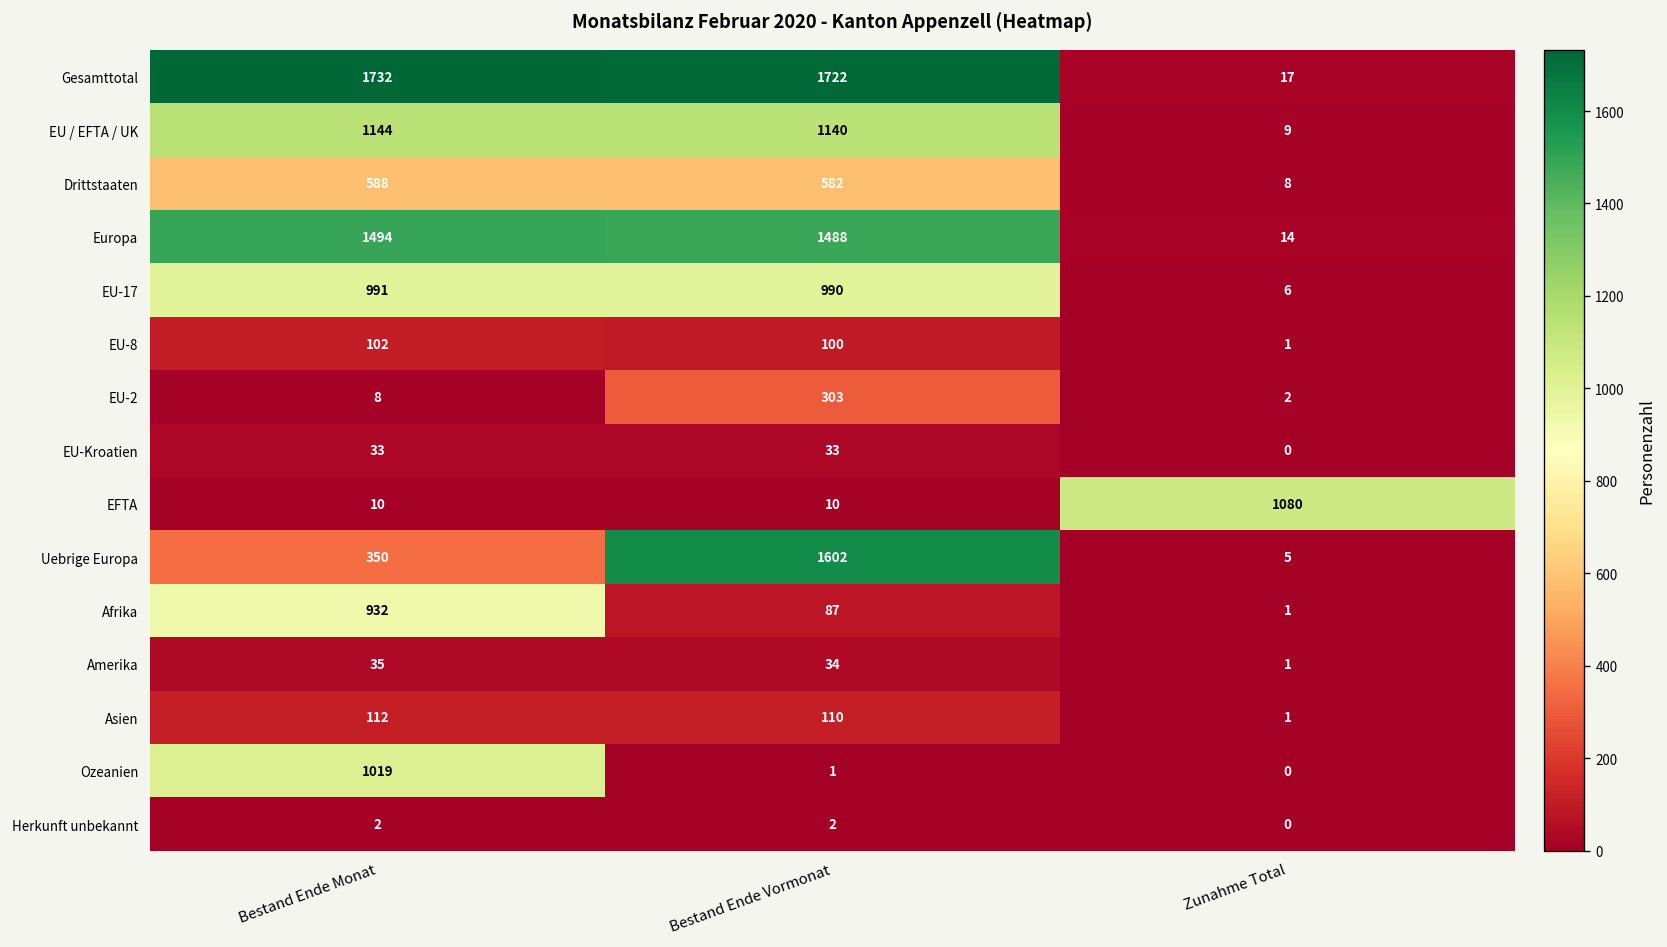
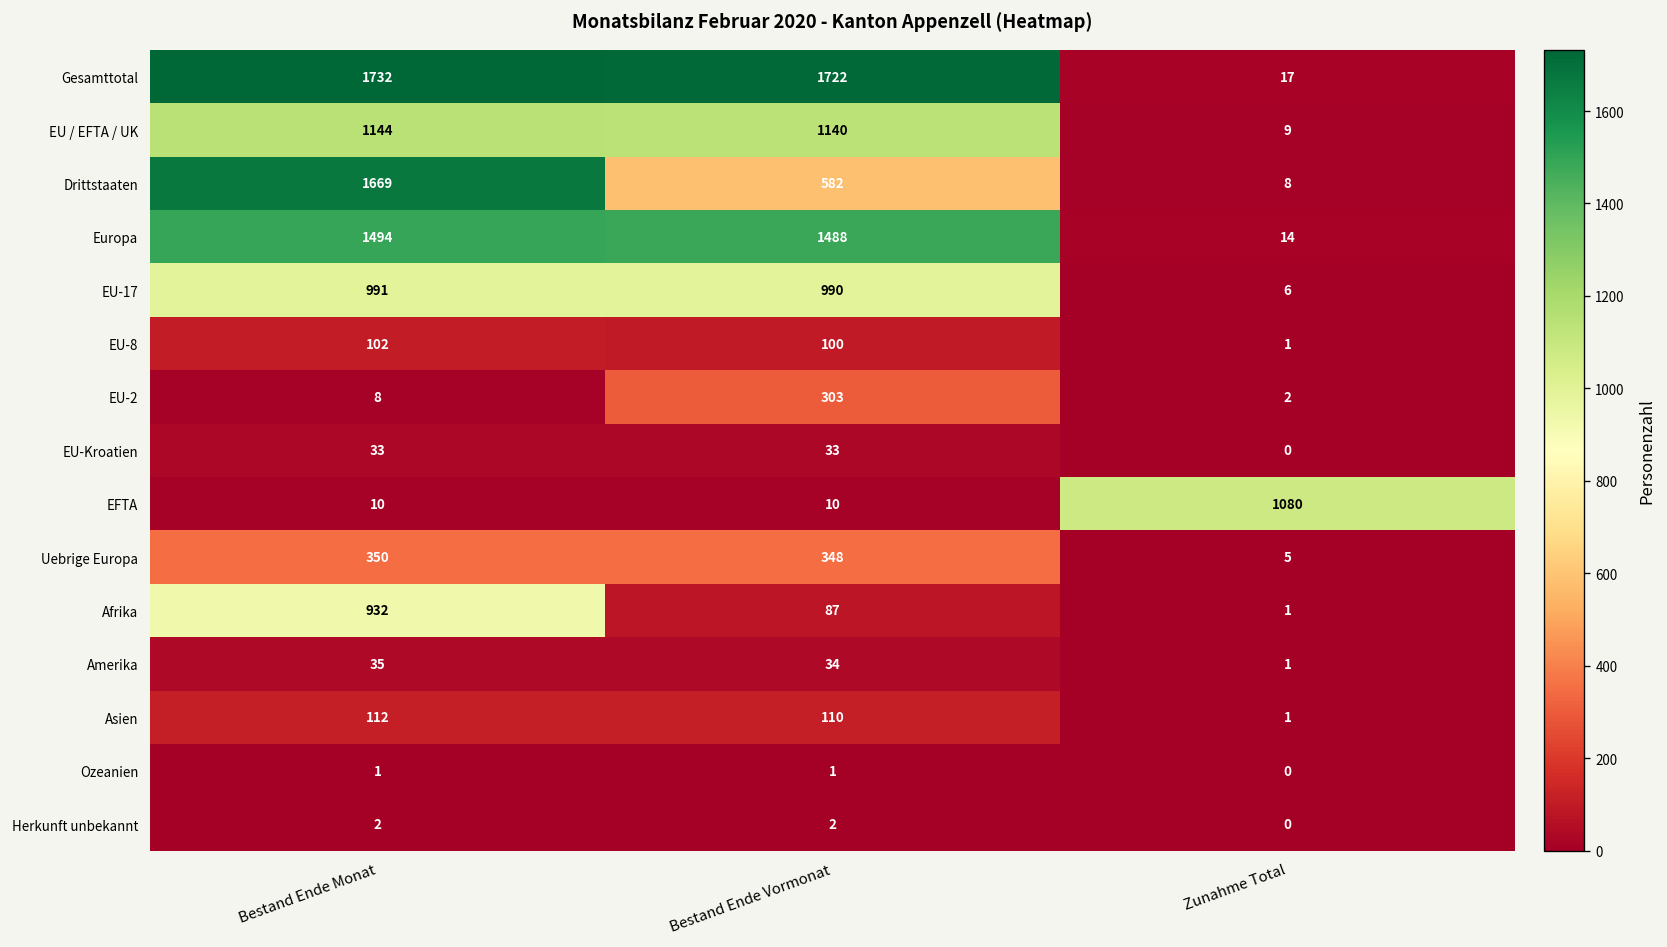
  {
    "Gesamttotal": {
      "Bestand Ende Monat": 1732,
      "Bestand Ende Vormonat": 1722,
      "Zunahme Total": 17
    },
    "EU / EFTA / UK": {
      "Bestand Ende Monat": 1144,
      "Bestand Ende Vormonat": 1140,
      "Zunahme Total": 9
    },
    "Drittstaaten": {
-     "Bestand Ende Monat": 588,
+     "Bestand Ende Monat": 1669,
      "Bestand Ende Vormonat": 582,
      "Zunahme Total": 8
    },
    "Europa": {
      "Bestand Ende Monat": 1494,
      "Bestand Ende Vormonat": 1488,
      "Zunahme Total": 14
    },
    "EU-17": {
      "Bestand Ende Monat": 991,
      "Bestand Ende Vormonat": 990,
      "Zunahme Total": 6
    },
    "EU-8": {
      "Bestand Ende Monat": 102,
      "Bestand Ende Vormonat": 100,
      "Zunahme Total": 1
    },
    "EU-2": {
      "Bestand Ende Monat": 8,
      "Bestand Ende Vormonat": 303,
      "Zunahme Total": 2
    },
    "EU-Kroatien": {
      "Bestand Ende Monat": 33,
      "Bestand Ende Vormonat": 33,
      "Zunahme Total": 0
    },
    "EFTA": {
      "Bestand Ende Monat": 10,
      "Bestand Ende Vormonat": 10,
      "Zunahme Total": 1080
    },
    "Uebrige Europa": {
      "Bestand Ende Monat": 350,
-     "Bestand Ende Vormonat": 1602,
+     "Bestand Ende Vormonat": 348,
      "Zunahme Total": 5
    },
    "Afrika": {
      "Bestand Ende Monat": 932,
      "Bestand Ende Vormonat": 87,
      "Zunahme Total": 1
    },
    "Amerika": {
      "Bestand Ende Monat": 35,
      "Bestand Ende Vormonat": 34,
      "Zunahme Total": 1
    },
    "Asien": {
      "Bestand Ende Monat": 112,
      "Bestand Ende Vormonat": 110,
      "Zunahme Total": 1
    },
    "Ozeanien": {
-     "Bestand Ende Monat": 1019,
+     "Bestand Ende Monat": 1,
      "Bestand Ende Vormonat": 1,
      "Zunahme Total": 0
    },
    "Herkunft unbekannt": {
      "Bestand Ende Monat": 2,
      "Bestand Ende Vormonat": 2,
      "Zunahme Total": 0
    }
  }
